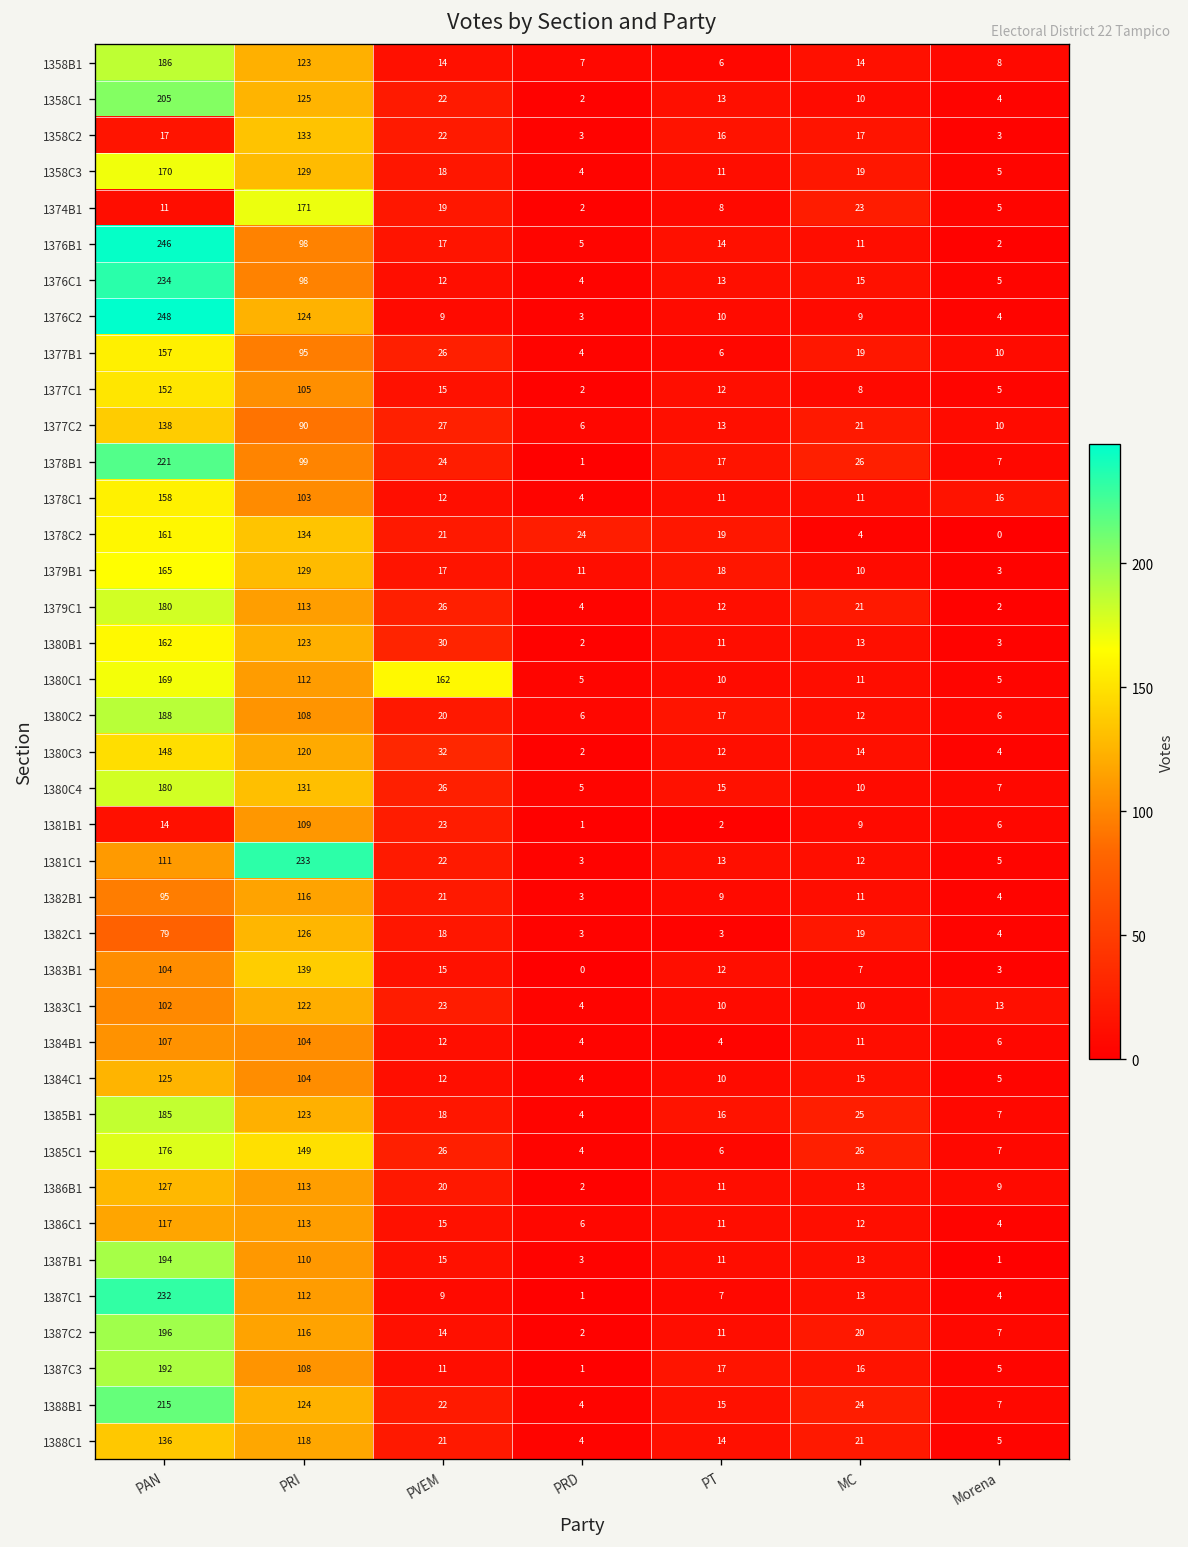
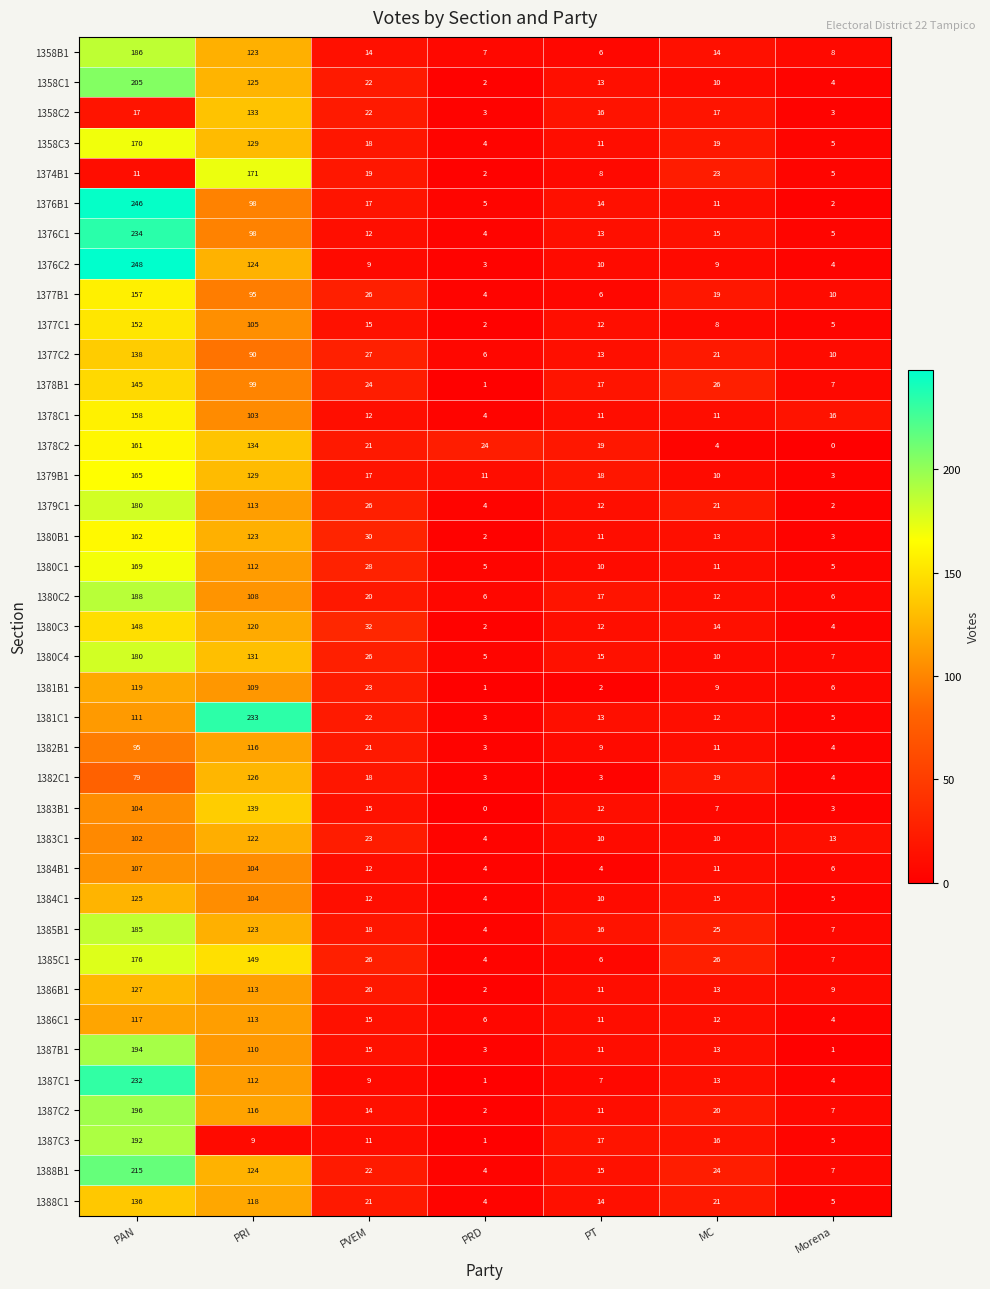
  {
    "1378B1": {
-     "PAN": 221,
+     "PAN": 145,
      "PRI": 99,
      "PVEM": 24,
      "PRD": 1,
      "PT": 17,
      "MC": 26,
      "Morena": 7
    },
    "1380C1": {
      "PAN": 169,
      "PRI": 112,
-     "PVEM": 162,
+     "PVEM": 28,
      "PRD": 5,
      "PT": 10,
      "MC": 11,
      "Morena": 5
    },
    "1381B1": {
-     "PAN": 14,
+     "PAN": 119,
      "PRI": 109,
      "PVEM": 23,
      "PRD": 1,
      "PT": 2,
      "MC": 9,
      "Morena": 6
    },
    "1387C3": {
      "PAN": 192,
-     "PRI": 108,
+     "PRI": 9,
      "PVEM": 11,
      "PRD": 1,
      "PT": 17,
      "MC": 16,
      "Morena": 5
    }
  }
